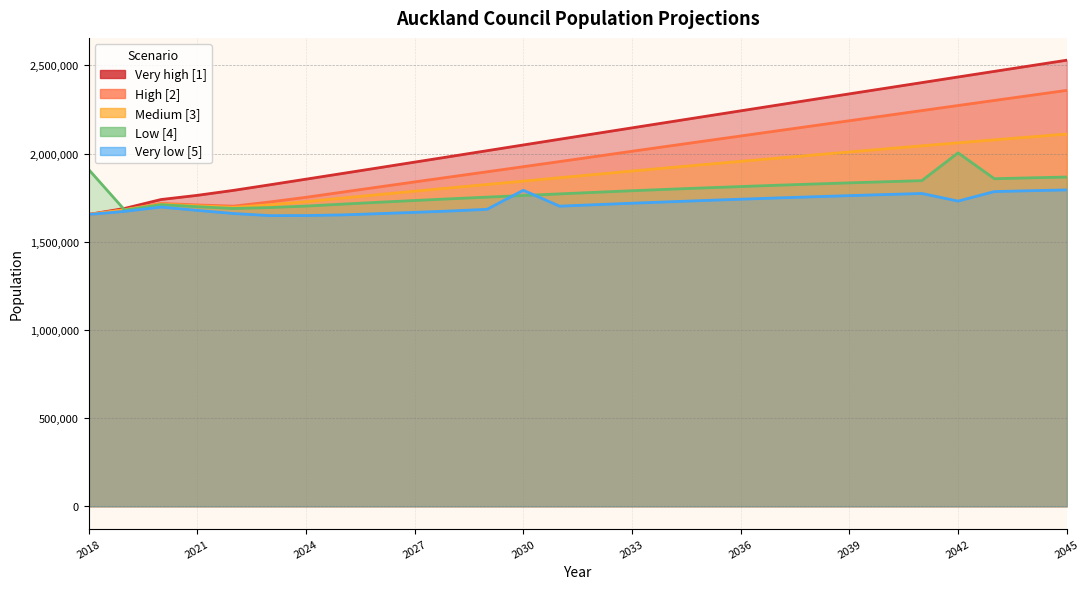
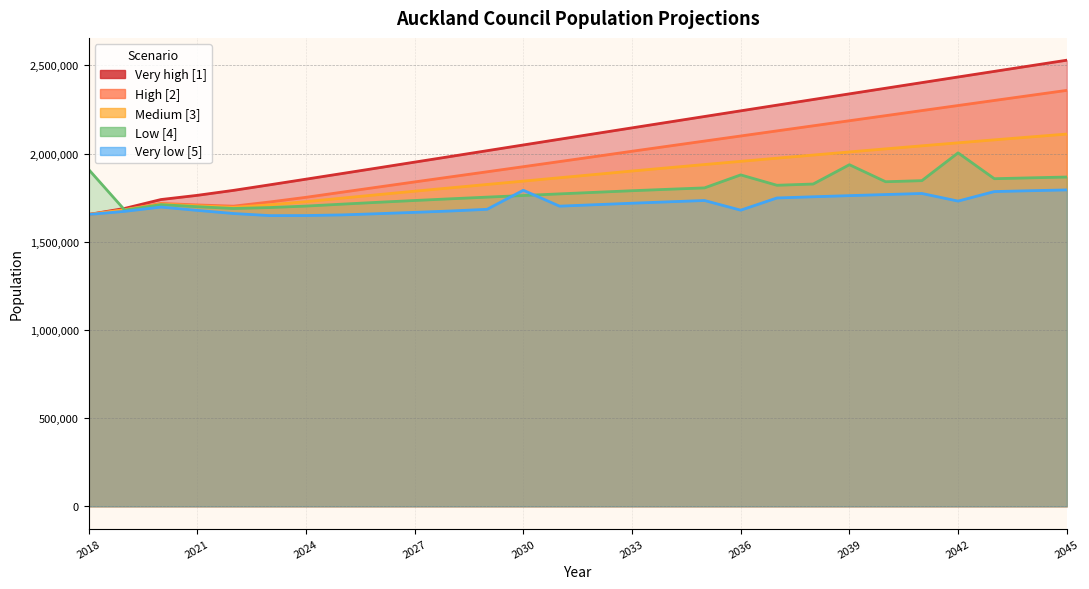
  {
    "Low [4]": {
      "2018": "1,910,000",
      "2024": "1,700,000",
      "2027": "1,730,000",
      "2030": "1,760,000",
      "2033": "1,790,000",
-     "2036": "1,810,000",
-     "2039": "1,830,000",
+     "2036": "1,880,000",
+     "2039": "1,940,000",
      "2042": "2,000,000",
      "2045": "1,870,000"
    },
    "Very low [5]": {
      "2021": "1,680,000",
      "2024": "1,650,000",
      "2027": "1,670,000",
      "2030": "1,790,000",
      "2033": "1,720,000",
-     "2036": "1,740,000",
+     "2036": "1,680,000",
      "2039": "1,760,000",
      "2042": "1,730,000",
      "2045": "1,790,000"
    }
  }
